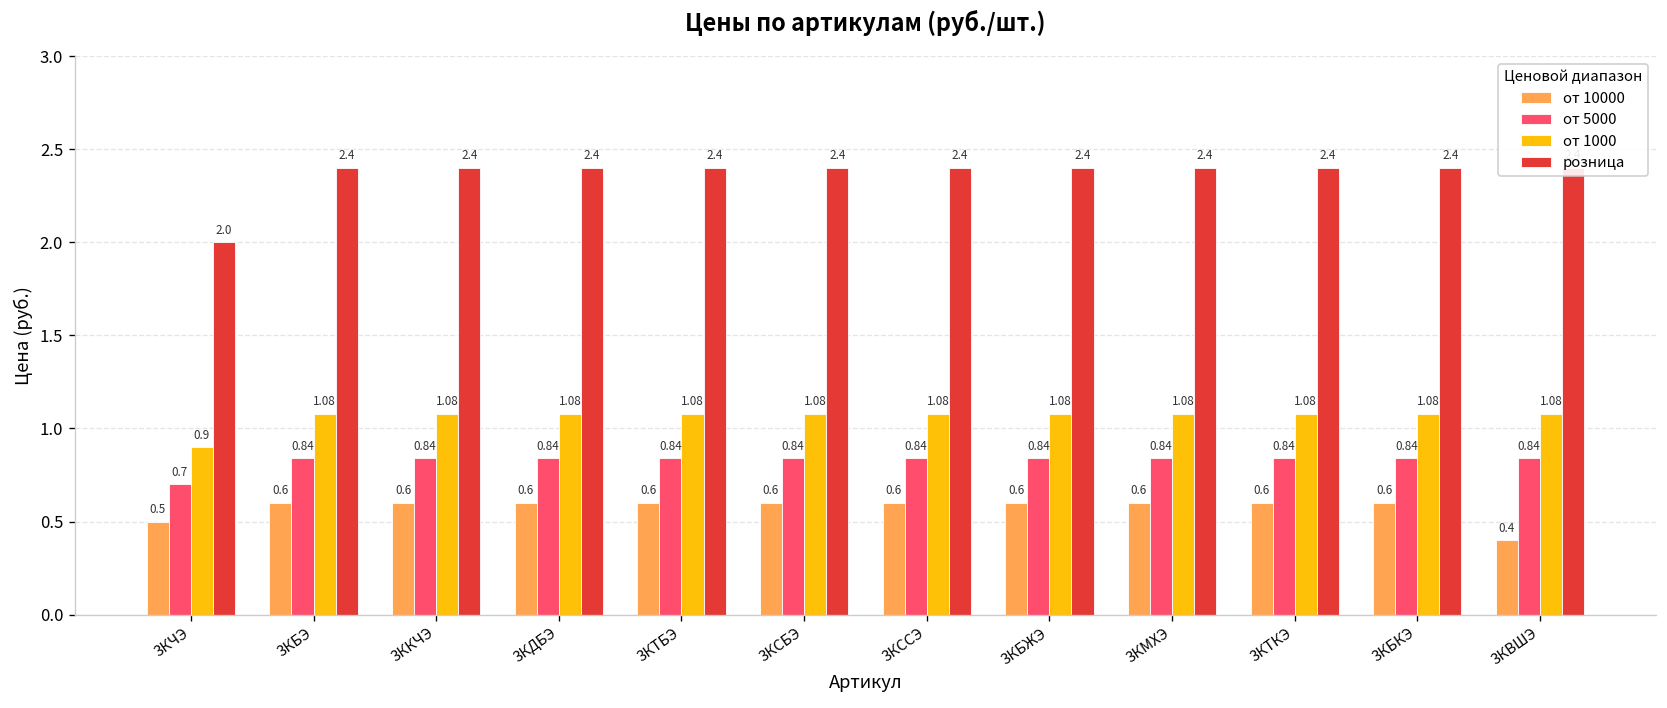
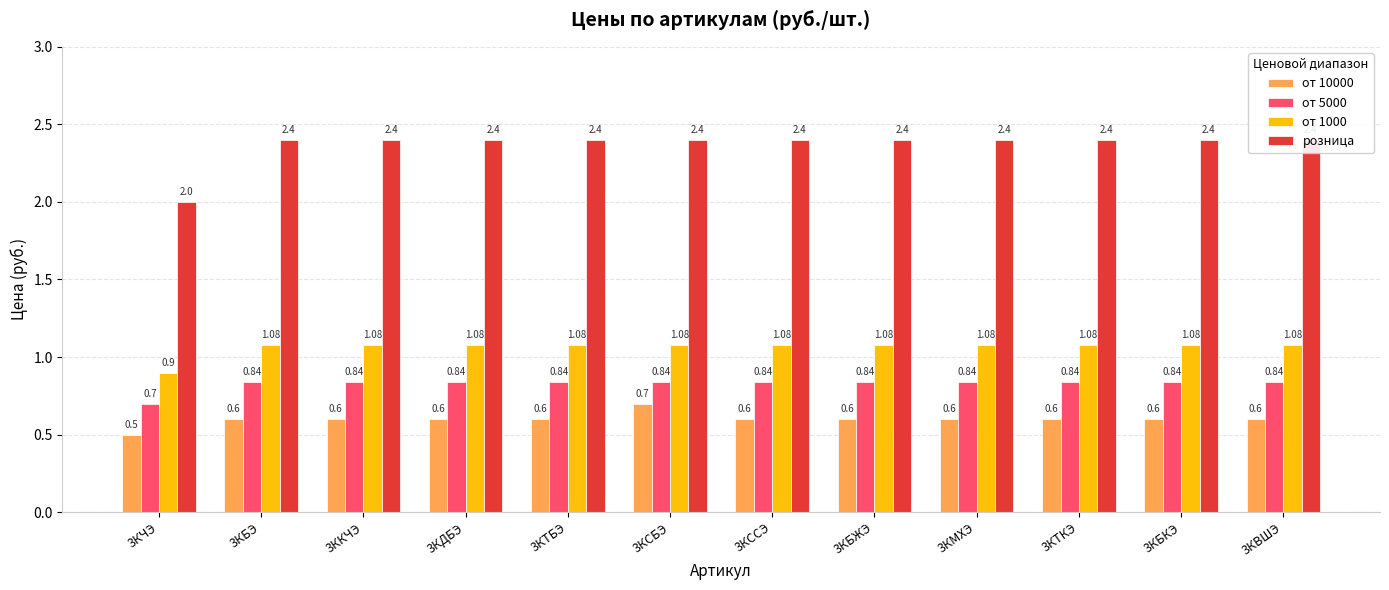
  {
    "от 10000": {
      "3КЧЭ": 0.5,
      "3КБЭ": 0.6,
      "3ККЧЭ": 0.6,
      "3КДБЭ": 0.6,
      "3КТБЭ": 0.6,
-     "3КСБЭ": 0.6,
+     "3КСБЭ": 0.7,
      "3КССЭ": 0.6,
      "3КБЖЭ": 0.6,
      "3КМХЭ": 0.6,
      "3КТКЭ": 0.6,
      "3КБКЭ": 0.6,
-     "3КВШЭ": 0.4
+     "3КВШЭ": 0.6
    },
    "от 5000": {
      "3КЧЭ": 0.7,
      "3КБЭ": 0.84,
      "3ККЧЭ": 0.84,
      "3КДБЭ": 0.84,
      "3КТБЭ": 0.84,
      "3КСБЭ": 0.84,
      "3КССЭ": 0.84,
      "3КБЖЭ": 0.84,
      "3КМХЭ": 0.84,
      "3КТКЭ": 0.84,
      "3КБКЭ": 0.84,
      "3КВШЭ": 0.84
    },
    "от 1000": {
      "3КЧЭ": 0.9,
      "3КБЭ": 1.08,
      "3ККЧЭ": 1.08,
      "3КДБЭ": 1.08,
      "3КТБЭ": 1.08,
      "3КСБЭ": 1.08,
      "3КССЭ": 1.08,
      "3КБЖЭ": 1.08,
      "3КМХЭ": 1.08,
      "3КТКЭ": 1.08,
      "3КБКЭ": 1.08,
      "3КВШЭ": 1.08
    },
    "розница": {
      "3КЧЭ": 2.0,
      "3КБЭ": 2.4,
      "3ККЧЭ": 2.4,
      "3КДБЭ": 2.4,
      "3КТБЭ": 2.4,
      "3КСБЭ": 2.4,
      "3КССЭ": 2.4,
      "3КБЖЭ": 2.4,
      "3КМХЭ": 2.4,
      "3КТКЭ": 2.4,
      "3КБКЭ": 2.4
    }
  }
